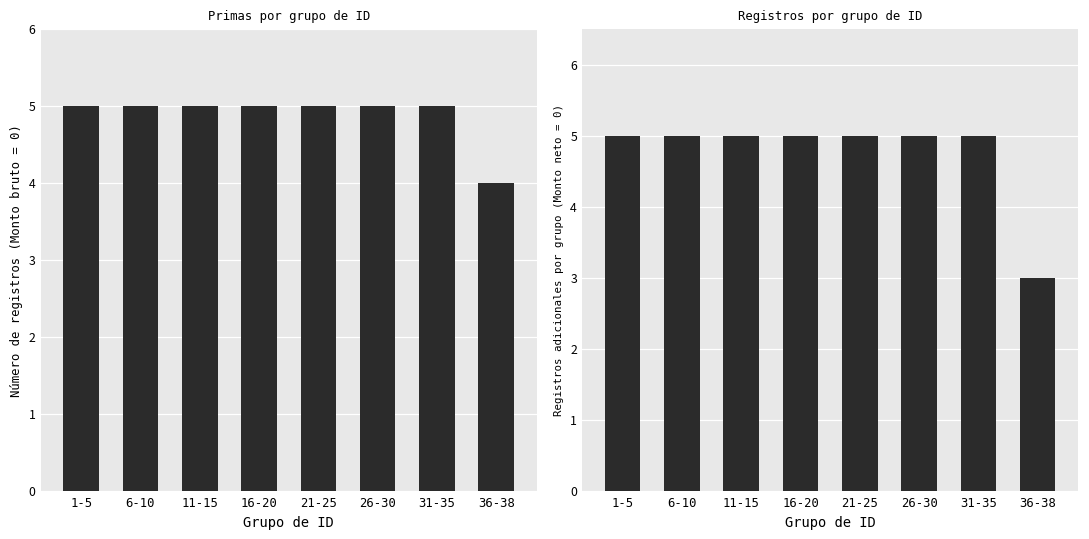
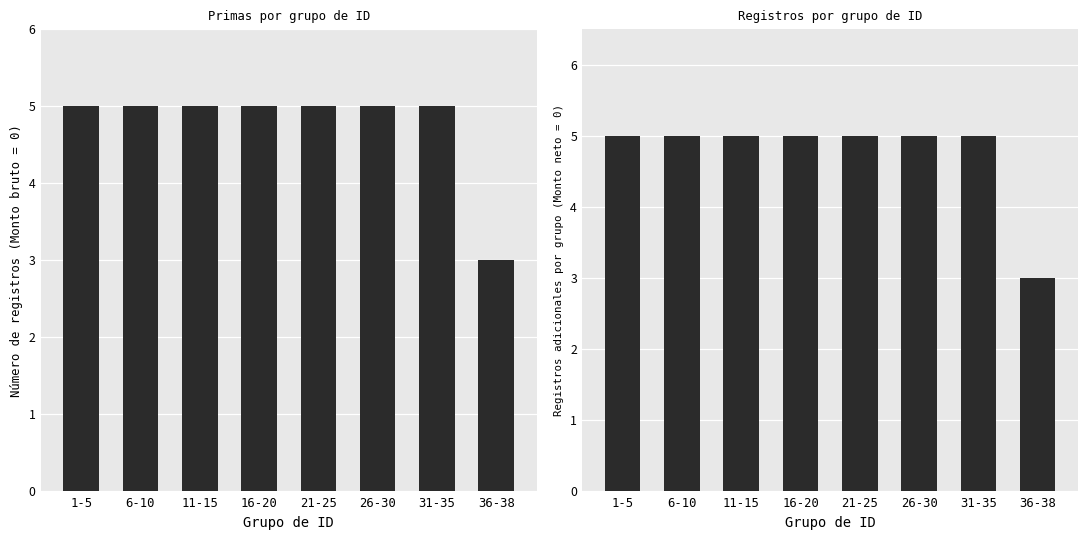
  {
    "Primas por grupo de ID": {
      "1-5": 5,
      "6-10": 5,
      "11-15": 5,
      "16-20": 5,
      "21-25": 5,
      "26-30": 5,
      "31-35": 5,
-     "36-38": 4
+     "36-38": 3
    },
    "Registros por grupo de ID": {
      "1-5": 5.0,
      "6-10": 5.0,
      "11-15": 5.0,
      "16-20": 5.0,
      "21-25": 5.0,
      "26-30": 5.0,
      "31-35": 5.0,
      "36-38": 3.0
    }
  }
